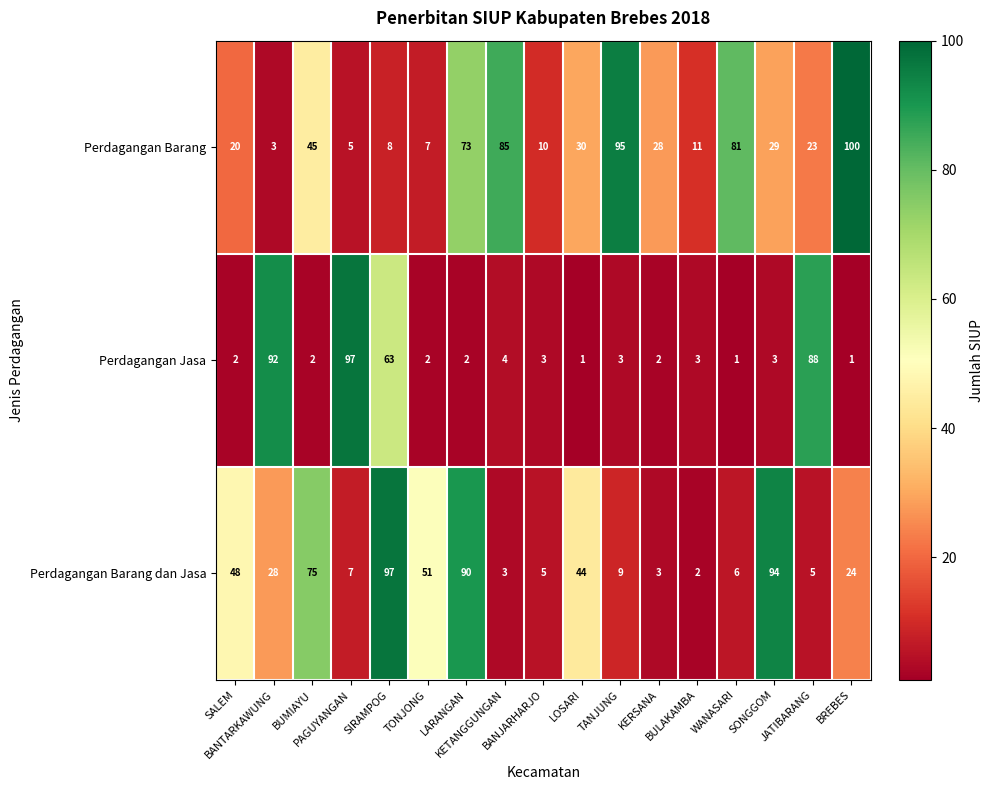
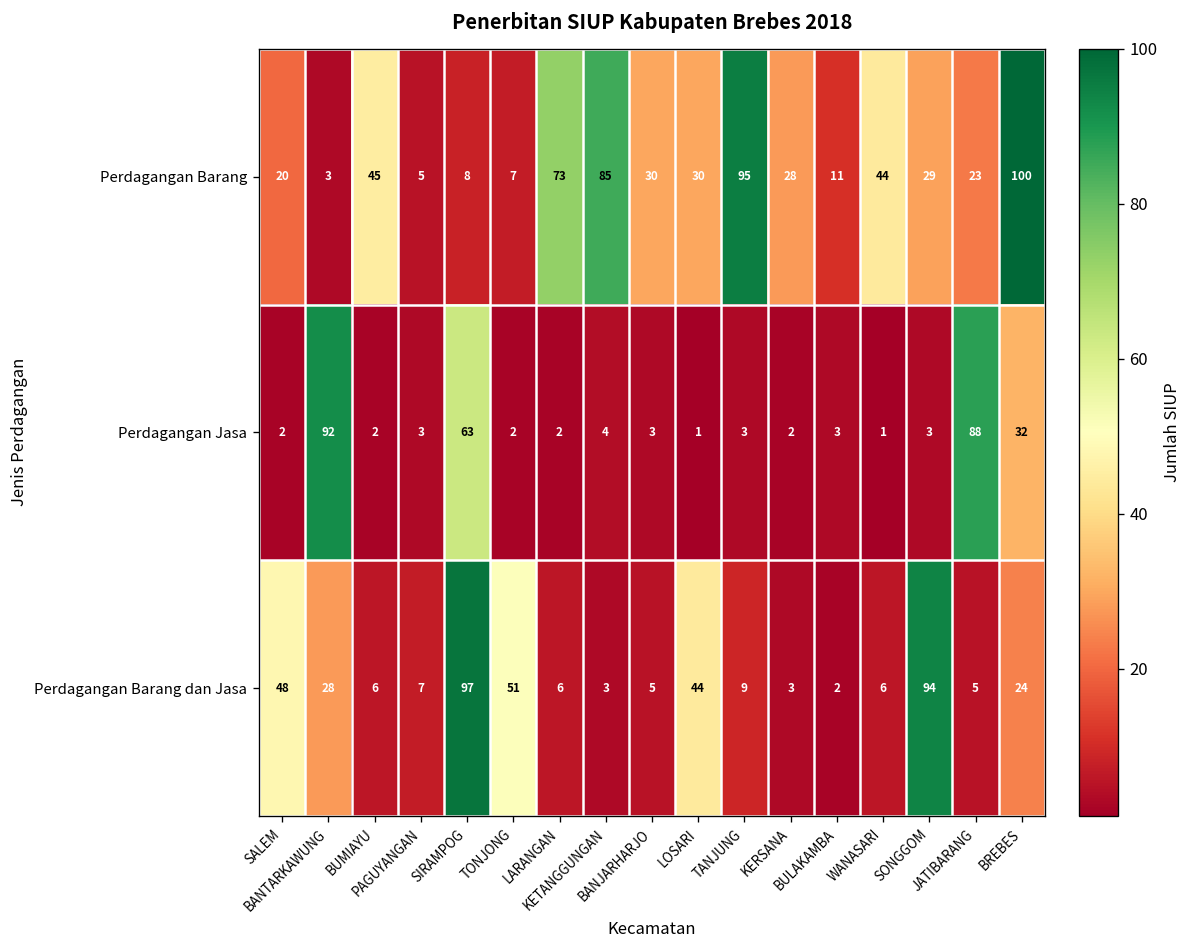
  {
    "Perdagangan Barang": {
      "SALEM": 20,
      "BANTARKAWUNG": 3,
      "BUMIAYU": 45,
      "PAGUYANGAN": 5,
      "SIRAMPOG": 8,
      "TONJONG": 7,
      "LARANGAN": 73,
      "KETANGGUNGAN": 85,
-     "BANJARHARJO": 10,
+     "BANJARHARJO": 30,
      "LOSARI": 30,
      "TANJUNG": 95,
      "KERSANA": 28,
      "BULAKAMBA": 11,
-     "WANASARI": 81,
+     "WANASARI": 44,
      "SONGGOM": 29,
      "JATIBARANG": 23,
      "BREBES": 100
    },
    "Perdagangan Jasa": {
      "SALEM": 2,
      "BANTARKAWUNG": 92,
      "BUMIAYU": 2,
-     "PAGUYANGAN": 97,
+     "PAGUYANGAN": 3,
      "SIRAMPOG": 63,
      "TONJONG": 2,
      "LARANGAN": 2,
      "KETANGGUNGAN": 4,
      "BANJARHARJO": 3,
      "LOSARI": 1,
      "TANJUNG": 3,
      "KERSANA": 2,
      "BULAKAMBA": 3,
      "WANASARI": 1,
      "SONGGOM": 3,
      "JATIBARANG": 88,
-     "BREBES": 1
+     "BREBES": 32
    },
    "Perdagangan Barang dan Jasa": {
      "SALEM": 48,
      "BANTARKAWUNG": 28,
-     "BUMIAYU": 75,
+     "BUMIAYU": 6,
      "PAGUYANGAN": 7,
      "SIRAMPOG": 97,
      "TONJONG": 51,
-     "LARANGAN": 90,
+     "LARANGAN": 6,
      "KETANGGUNGAN": 3,
      "BANJARHARJO": 5,
      "LOSARI": 44,
      "TANJUNG": 9,
      "KERSANA": 3,
      "BULAKAMBA": 2,
      "WANASARI": 6,
      "SONGGOM": 94,
      "JATIBARANG": 5,
      "BREBES": 24
    }
  }
